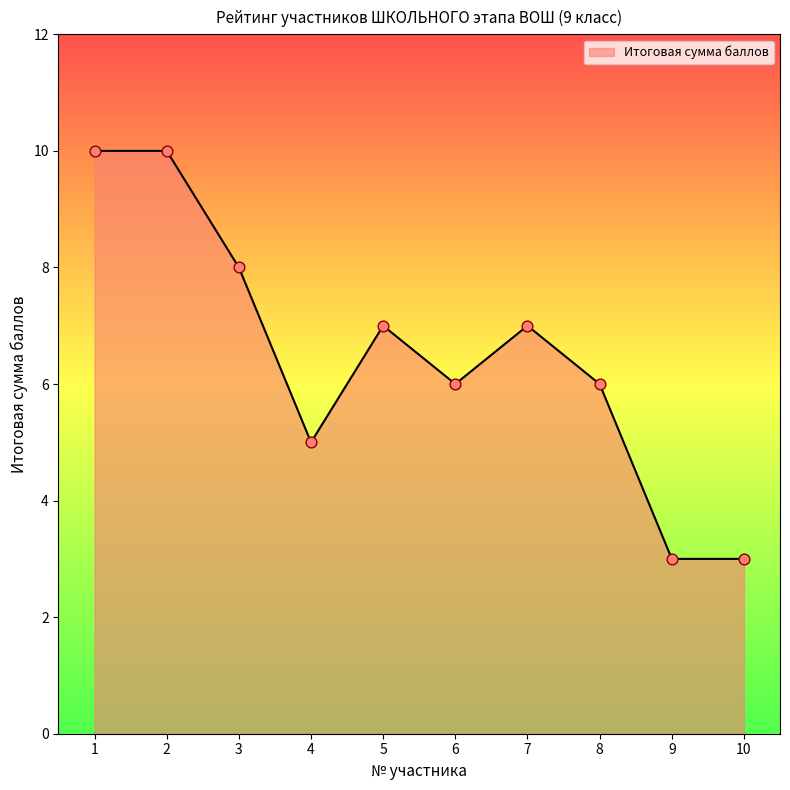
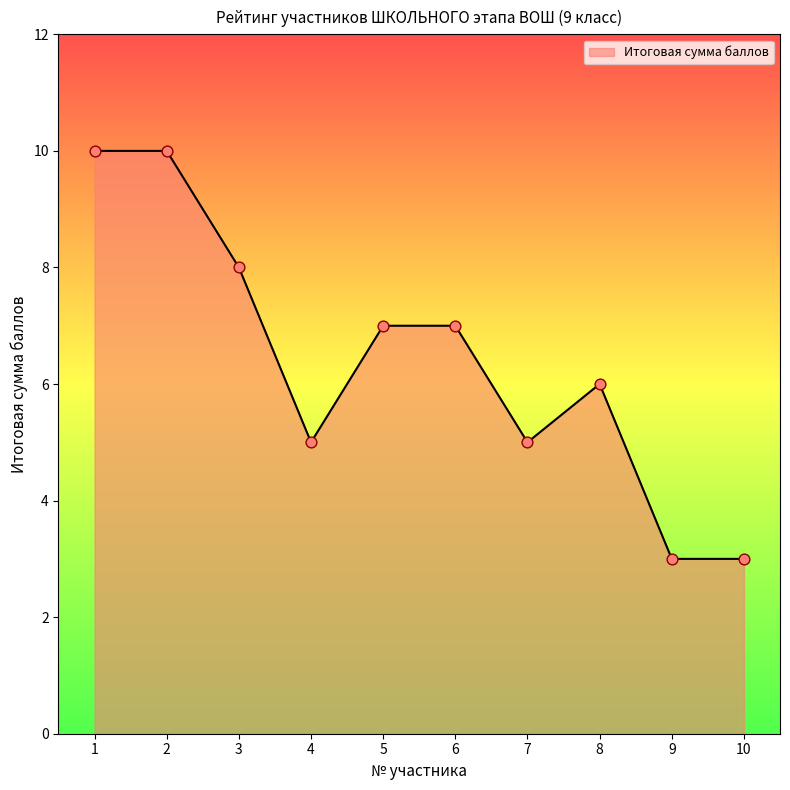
  {
    "1": 10,
    "2": 10,
    "3": 8,
    "4": 5,
    "5": 7,
-   "6": 6,
-   "7": 7,
+   "6": 7,
+   "7": 5,
    "8": 6,
    "9": 3,
    "10": 3
  }
